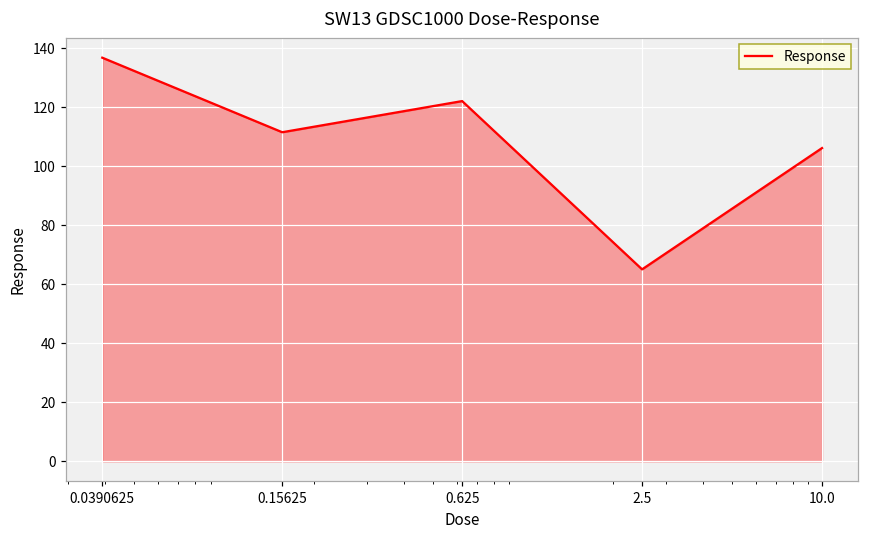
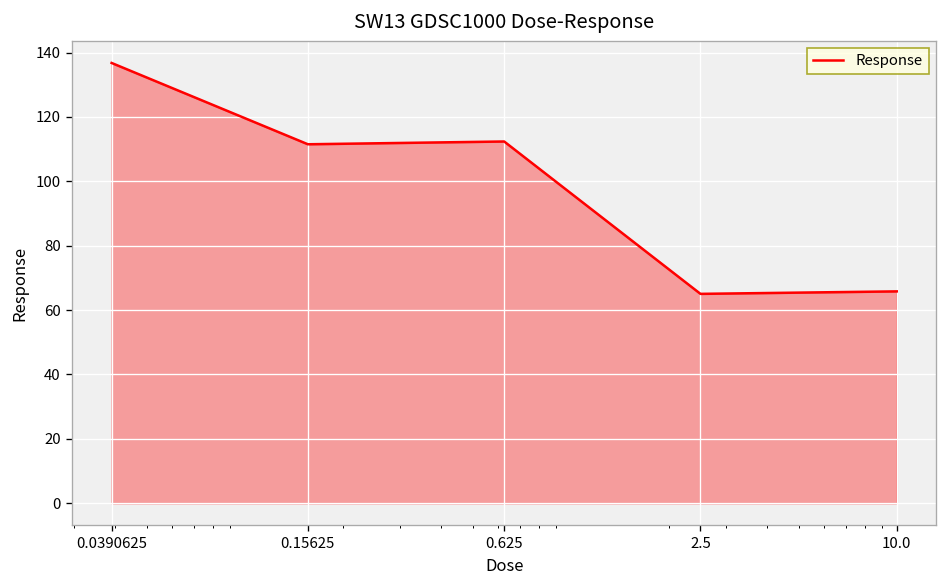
  {
    "0.0390625": 137,
    "0.15625": 112,
-   "0.625": 122,
+   "0.625": 112,
    "2.5": 65,
-   "10.0": 106
+   "10.0": 66
  }
